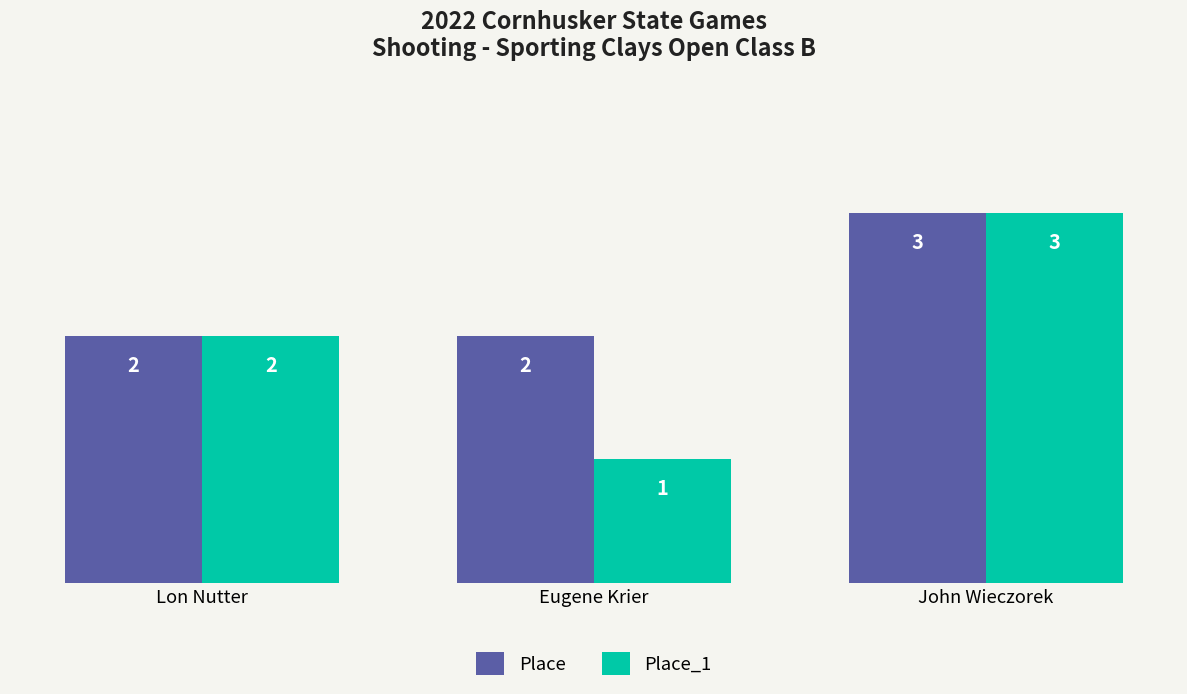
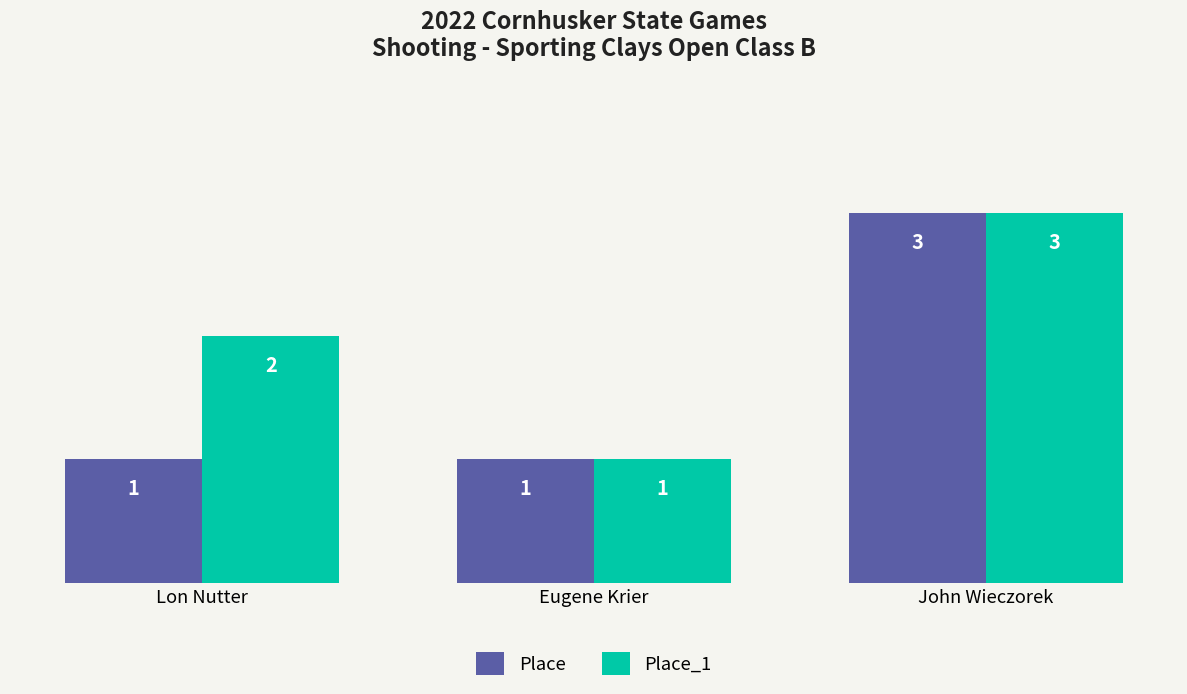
  {
    "Place": {
-     "Lon Nutter": 2,
-     "Eugene Krier": 2,
+     "Lon Nutter": 1,
+     "Eugene Krier": 1,
      "John Wieczorek": 3
    },
    "Place_1": {
      "Lon Nutter": 2,
      "Eugene Krier": 1,
      "John Wieczorek": 3
    }
  }
